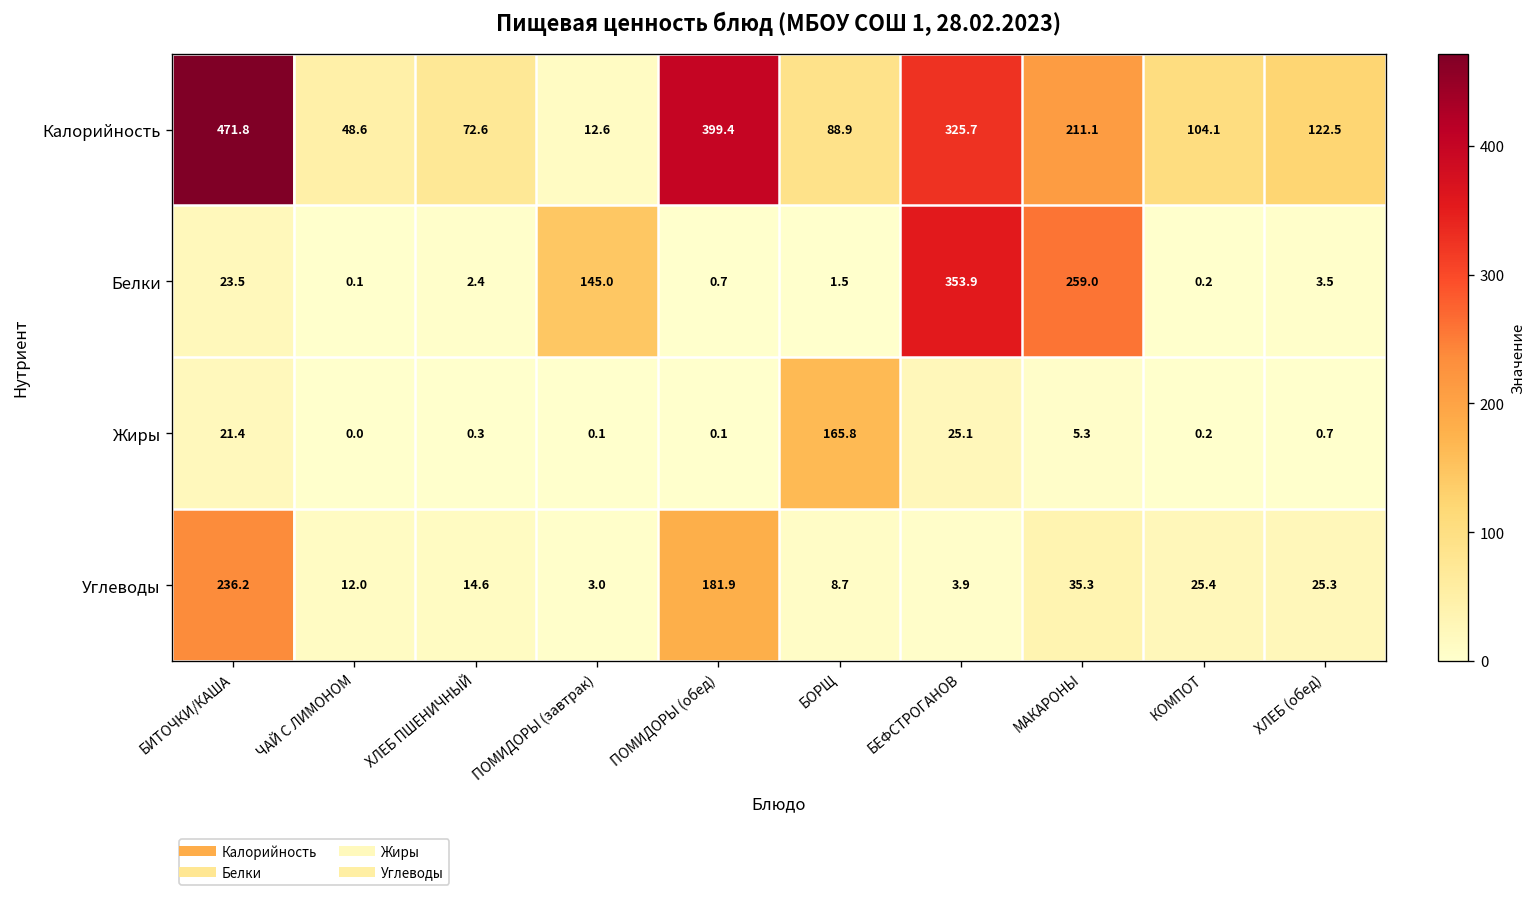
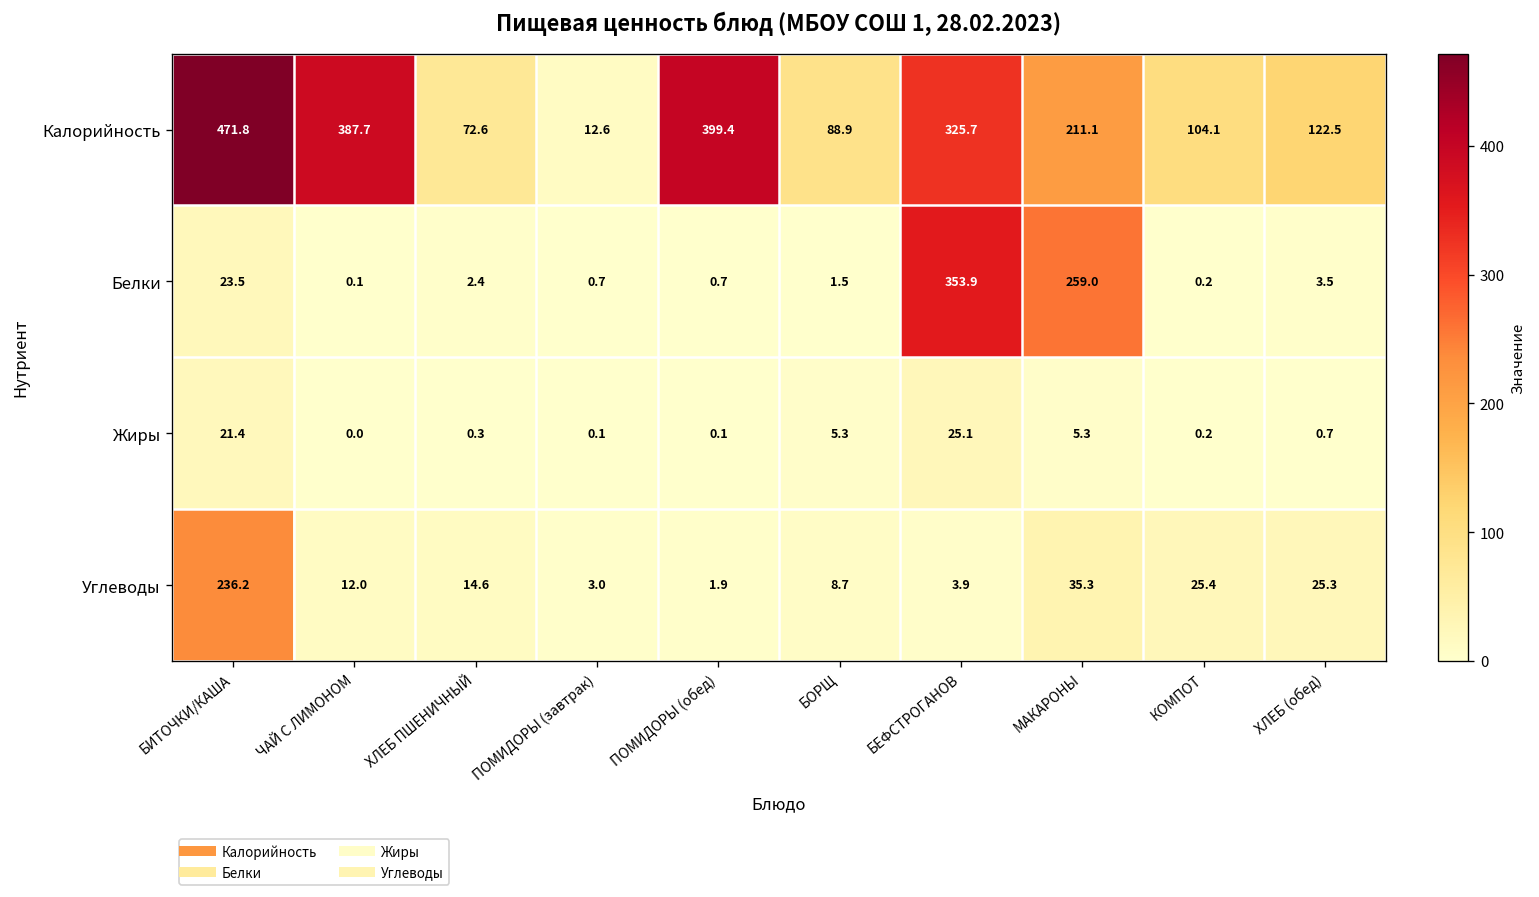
  {
    "Калорийность": {
      "БИТОЧКИ/КАША": 471.8,
-     "ЧАЙ С ЛИМОНОМ": 48.6,
+     "ЧАЙ С ЛИМОНОМ": 387.7,
      "ХЛЕБ ПШЕНИЧНЫЙ": 72.6,
      "ПОМИДОРЫ (завтрак)": 12.6,
      "ПОМИДОРЫ (обед)": 399.4,
      "БОРЩ": 88.9,
      "БЕФСТРОГАНОВ": 325.7,
      "МАКАРОНЫ": 211.1,
      "КОМПОТ": 104.1,
      "ХЛЕБ (обед)": 122.5
    },
    "Белки": {
      "БИТОЧКИ/КАША": 23.5,
      "ЧАЙ С ЛИМОНОМ": 0.1,
      "ХЛЕБ ПШЕНИЧНЫЙ": 2.4,
-     "ПОМИДОРЫ (завтрак)": 145.0,
+     "ПОМИДОРЫ (завтрак)": 0.7,
      "ПОМИДОРЫ (обед)": 0.7,
      "БОРЩ": 1.5,
      "БЕФСТРОГАНОВ": 353.9,
      "МАКАРОНЫ": 259.0,
      "КОМПОТ": 0.2,
      "ХЛЕБ (обед)": 3.5
    },
    "Жиры": {
      "БИТОЧКИ/КАША": 21.4,
      "ЧАЙ С ЛИМОНОМ": 0.0,
      "ХЛЕБ ПШЕНИЧНЫЙ": 0.3,
      "ПОМИДОРЫ (завтрак)": 0.1,
      "ПОМИДОРЫ (обед)": 0.1,
-     "БОРЩ": 165.8,
+     "БОРЩ": 5.3,
      "БЕФСТРОГАНОВ": 25.1,
      "МАКАРОНЫ": 5.3,
      "КОМПОТ": 0.2,
      "ХЛЕБ (обед)": 0.7
    },
    "Углеводы": {
      "БИТОЧКИ/КАША": 236.2,
      "ЧАЙ С ЛИМОНОМ": 12.0,
      "ХЛЕБ ПШЕНИЧНЫЙ": 14.6,
      "ПОМИДОРЫ (завтрак)": 3.0,
-     "ПОМИДОРЫ (обед)": 181.9,
+     "ПОМИДОРЫ (обед)": 1.9,
      "БОРЩ": 8.7,
      "БЕФСТРОГАНОВ": 3.9,
      "МАКАРОНЫ": 35.3,
      "КОМПОТ": 25.4,
      "ХЛЕБ (обед)": 25.3
    }
  }
